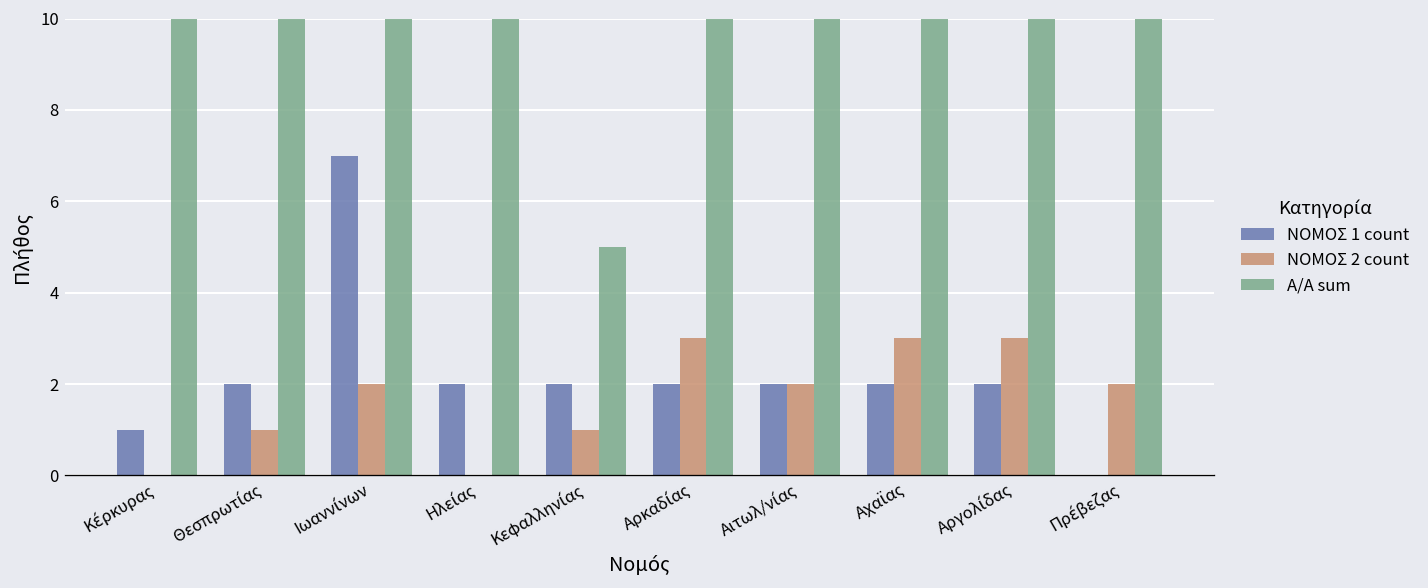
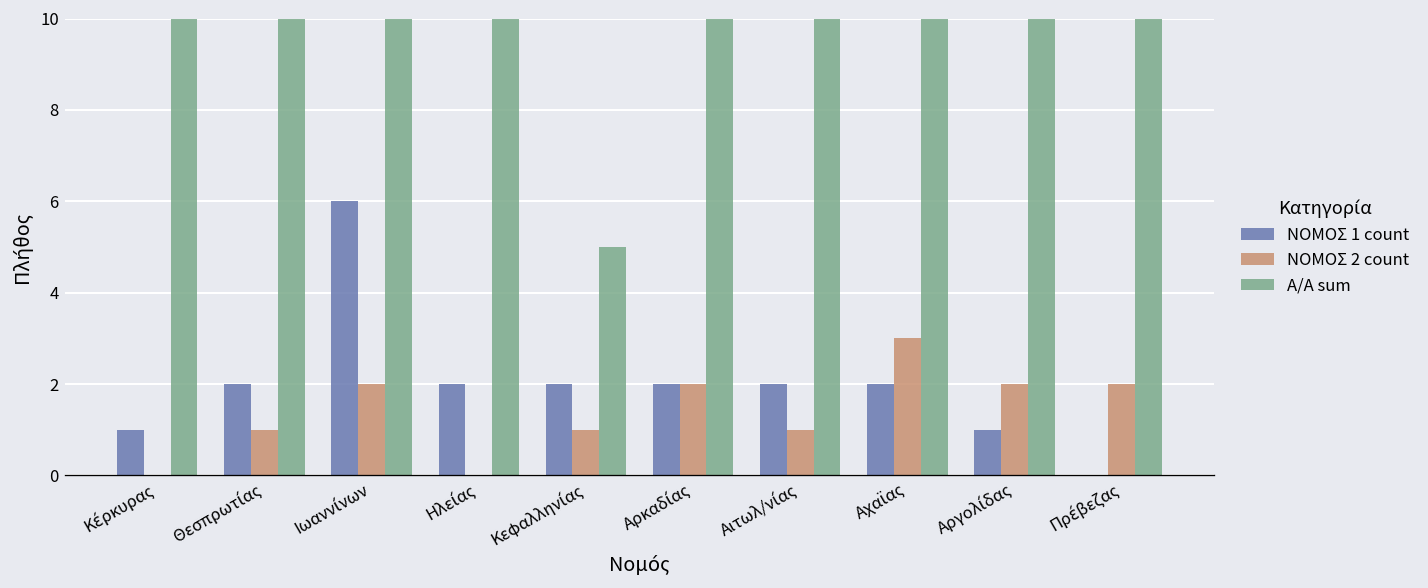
  {
    "ΝΟΜΟΣ 1 count": {
      "Κέρκυρας": 1,
      "Θεσπρωτίας": 2,
-     "Ιωαννίνων": 7,
+     "Ιωαννίνων": 6,
      "Ηλείας": 2,
      "Κεφαλληνίας": 2,
      "Αρκαδίας": 2,
      "Αιτωλ/νίας": 2,
      "Αχαϊας": 2,
-     "Αργολίδας": 2,
+     "Αργολίδας": 1,
      "Πρέβεζας": 0
    },
    "ΝΟΜΟΣ 2 count": {
      "Κέρκυρας": 0,
      "Θεσπρωτίας": 1,
      "Ιωαννίνων": 2,
      "Ηλείας": 0,
      "Κεφαλληνίας": 1,
-     "Αρκαδίας": 3,
-     "Αιτωλ/νίας": 2,
+     "Αρκαδίας": 2,
+     "Αιτωλ/νίας": 1,
      "Αχαϊας": 3,
-     "Αργολίδας": 3,
+     "Αργολίδας": 2,
      "Πρέβεζας": 2
    },
    "Α/Α sum": {
      "Κεφαλληνίας": 5
    }
  }
